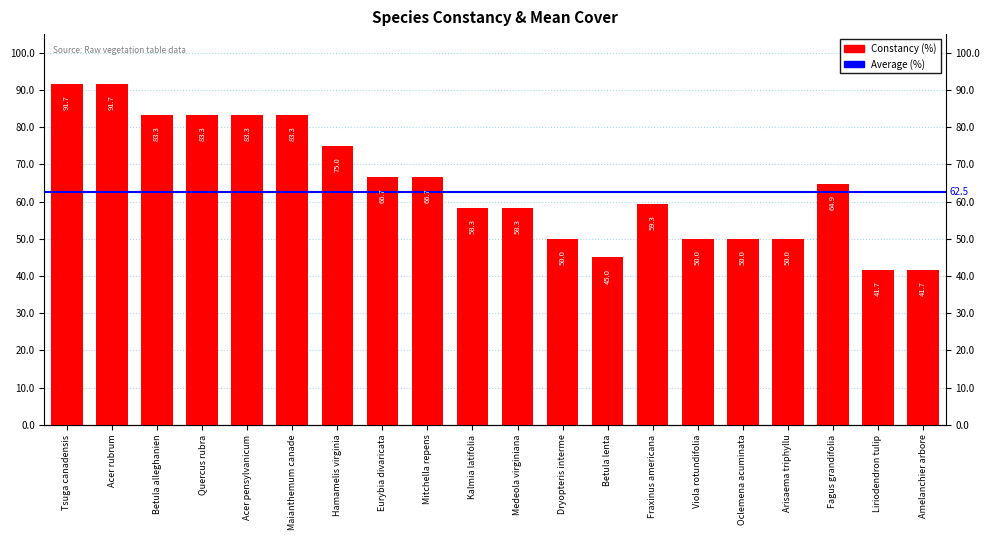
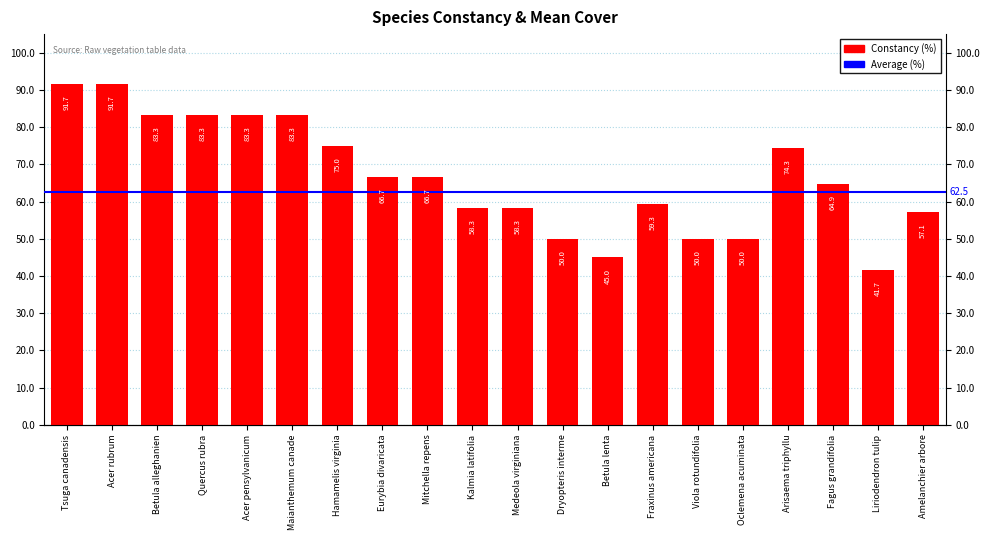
  {
    "Tsuga canadensis": 91.7,
    "Acer rubrum": 91.7,
    "Betula alleghanien": 83.3,
    "Quercus rubra": 83.3,
    "Acer pensylvanicum": 83.3,
    "Maianthemum canade": 83.3,
    "Hamamelis virginia": 75.0,
    "Eurybia divaricata": 66.7,
    "Mitchella repens": 66.7,
    "Kalmia latifolia": 58.3,
    "Medeola virginiana": 58.3,
    "Dryopteris interme": 50.0,
    "Betula lenta": 45.0,
    "Fraxinus americana": 59.3,
    "Viola rotundifolia": 50.0,
    "Oclemena acuminata": 50.0,
-   "Arisaema triphyllu": 50.0,
+   "Arisaema triphyllu": 74.3,
    "Fagus grandifolia": 64.9,
    "Liriodendron tulip": 41.7,
-   "Amelanchier arbore": 41.7
+   "Amelanchier arbore": 57.1
  }
